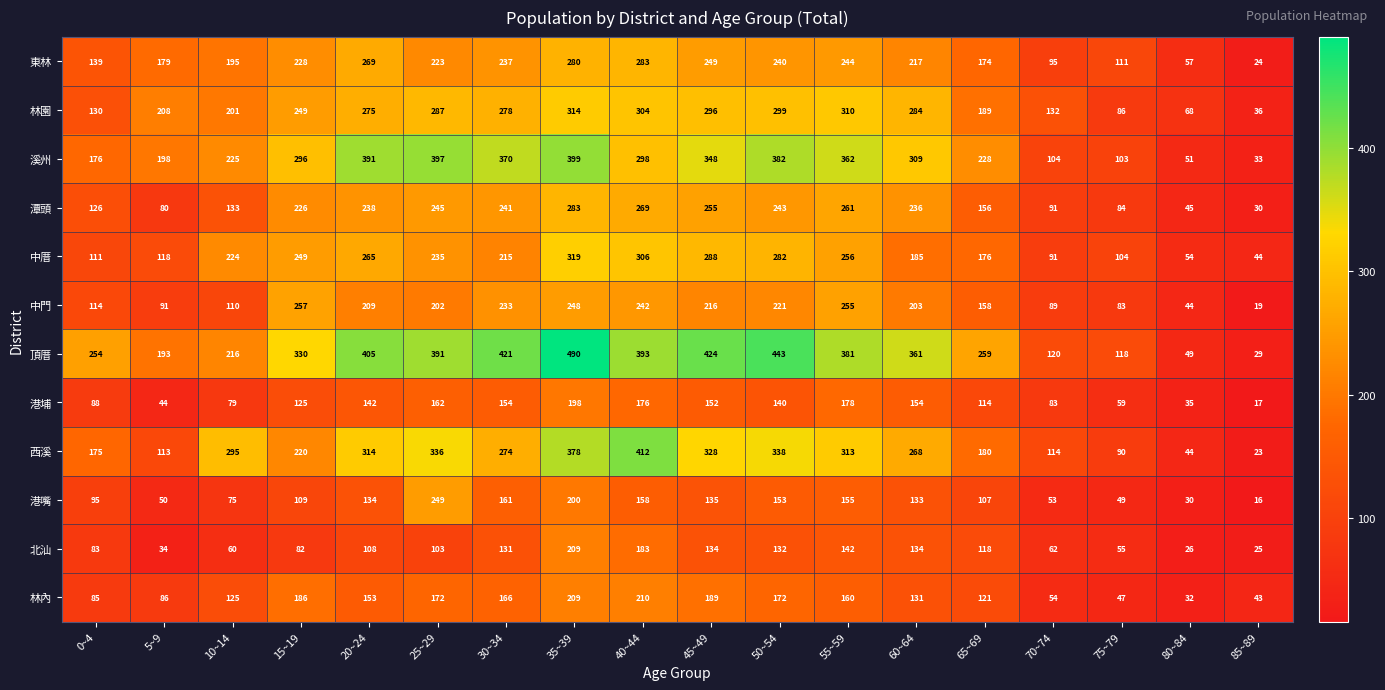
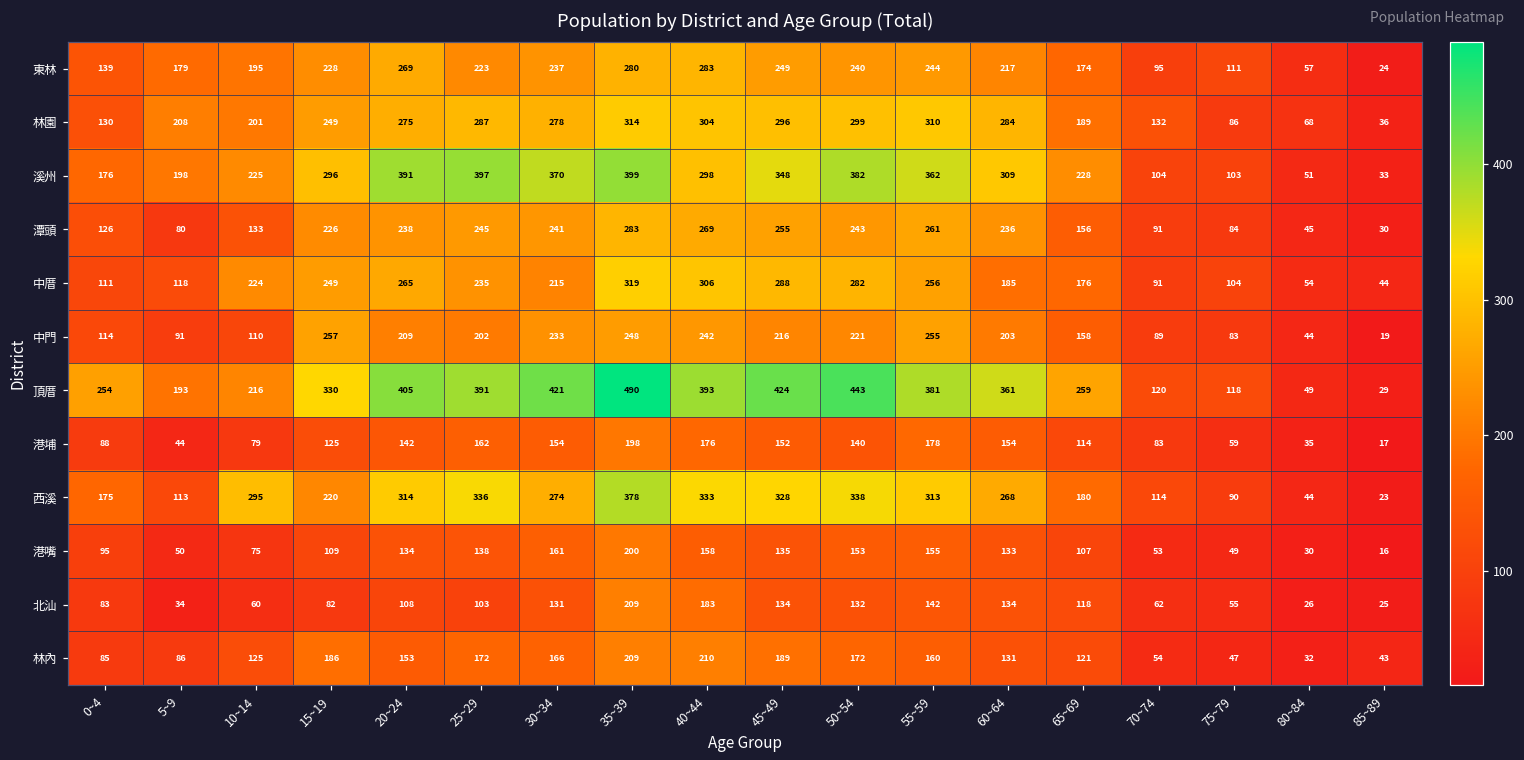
  {
    "西溪": {
      "0~4": 175,
      "5~9": 113,
      "10~14": 295,
      "15~19": 220,
      "20~24": 314,
      "25~29": 336,
      "30~34": 274,
      "35~39": 378,
-     "40~44": 412,
+     "40~44": 333,
      "45~49": 328,
      "50~54": 338,
      "55~59": 313,
      "60~64": 268,
      "65~69": 180,
      "70~74": 114,
      "75~79": 90,
      "80~84": 44,
      "85~89": 23
    },
    "港嘴": {
      "0~4": 95,
      "5~9": 50,
      "10~14": 75,
      "15~19": 109,
      "20~24": 134,
-     "25~29": 249,
+     "25~29": 138,
      "30~34": 161,
      "35~39": 200,
      "40~44": 158,
      "45~49": 135,
      "50~54": 153,
      "55~59": 155,
      "60~64": 133,
      "65~69": 107,
      "70~74": 53,
      "75~79": 49,
      "80~84": 30,
      "85~89": 16
    }
  }
